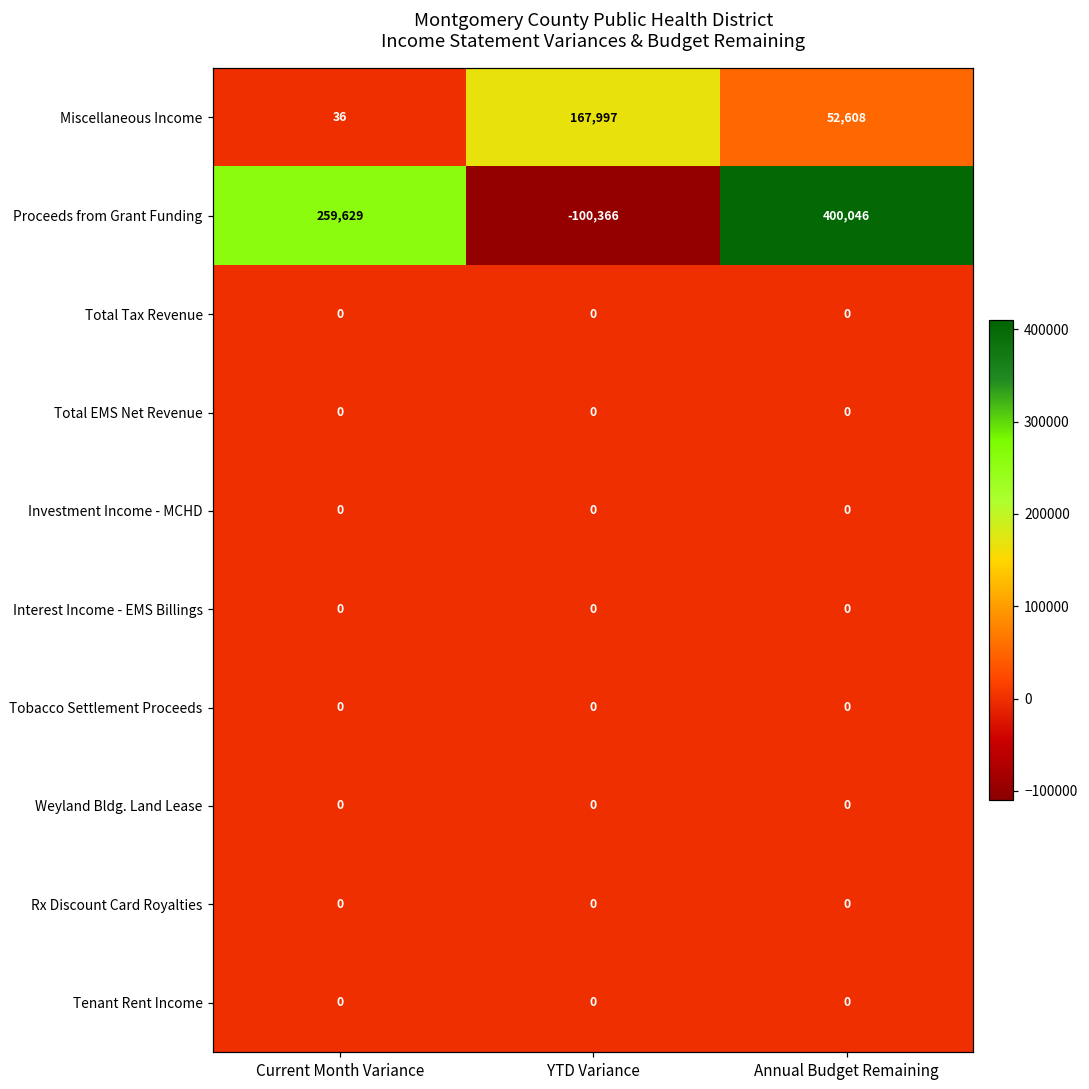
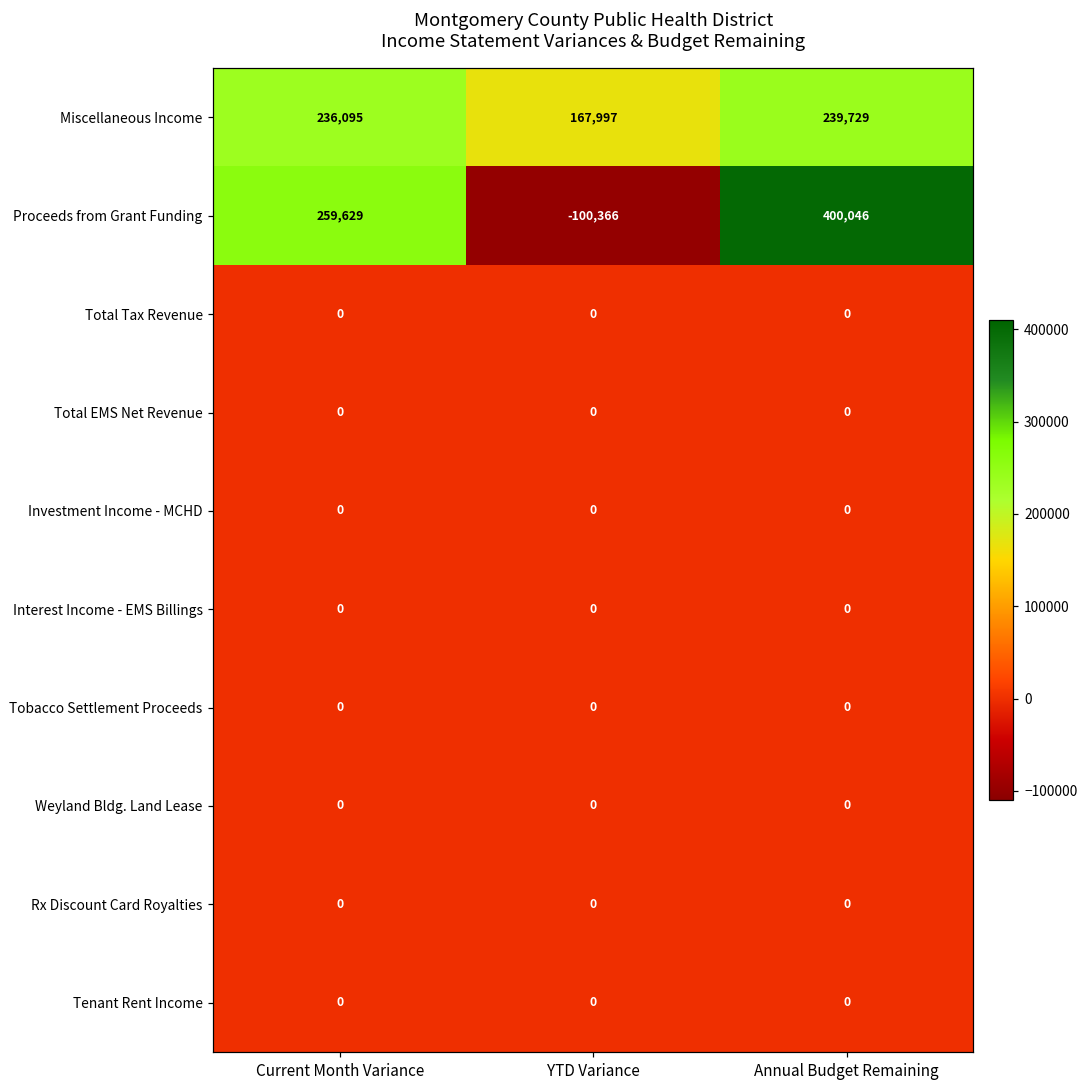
  {
    "Miscellaneous Income": {
-     "Current Month Variance": "36",
+     "Current Month Variance": "236,095",
      "YTD Variance": "167,997",
-     "Annual Budget Remaining": "52,608"
+     "Annual Budget Remaining": "239,729"
    },
    "Proceeds from Grant Funding": {
      "Current Month Variance": "259,629",
      "YTD Variance": "-100,366",
      "Annual Budget Remaining": "400,046"
    },
    "Total Tax Revenue": {
      "Current Month Variance": "0",
      "YTD Variance": "0",
      "Annual Budget Remaining": "0"
    },
    "Total EMS Net Revenue": {
      "Current Month Variance": "0",
      "YTD Variance": "0",
      "Annual Budget Remaining": "0"
    },
    "Investment Income - MCHD": {
      "Current Month Variance": "0",
      "YTD Variance": "0",
      "Annual Budget Remaining": "0"
    },
    "Interest Income - EMS Billings": {
      "Current Month Variance": "0",
      "YTD Variance": "0",
      "Annual Budget Remaining": "0"
    },
    "Tobacco Settlement Proceeds": {
      "Current Month Variance": "0",
      "YTD Variance": "0",
      "Annual Budget Remaining": "0"
    },
    "Weyland Bldg. Land Lease": {
      "Current Month Variance": "0",
      "YTD Variance": "0",
      "Annual Budget Remaining": "0"
    },
    "Rx Discount Card Royalties": {
      "Current Month Variance": "0",
      "YTD Variance": "0",
      "Annual Budget Remaining": "0"
    },
    "Tenant Rent Income": {
      "Current Month Variance": "0",
      "YTD Variance": "0",
      "Annual Budget Remaining": "0"
    }
  }
